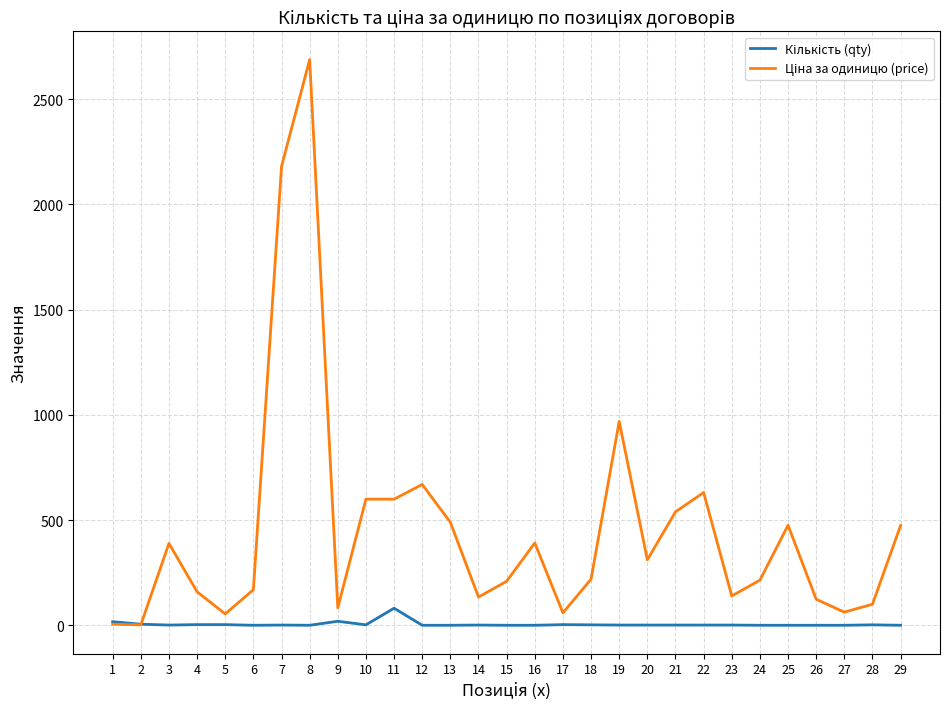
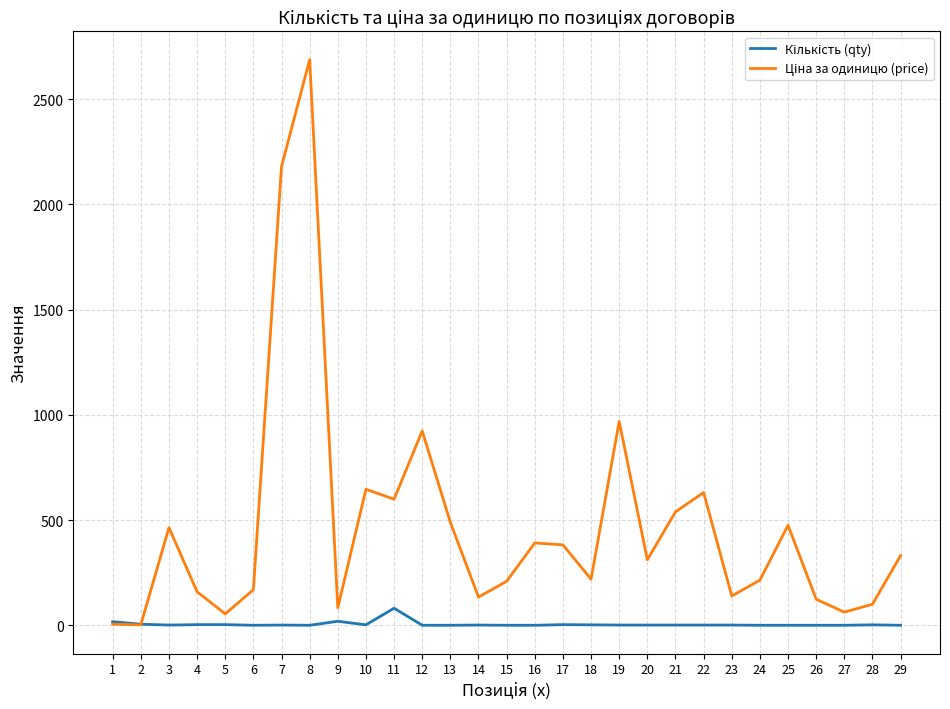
  {
    "Кількість (qty)": {
      "3": 0,
      "4": 0,
      "5": 0,
      "6": 0,
      "7": 0,
      "8": 0,
      "9": 20,
      "10": 0,
      "11": 80,
      "12": 0,
      "13": 0,
      "14": 0,
      "15": 0,
      "16": 0,
      "17": 0,
      "18": 0,
      "19": 0,
      "20": 0,
      "21": 0,
      "22": 0,
      "23": 0,
      "24": 0,
      "25": 0,
      "26": 0,
      "27": 0,
      "28": 0,
      "29": 0
    },
    "Ціна за одиницю (price)": {
-     "3": 390,
+     "3": 470,
      "4": 160,
      "5": 60,
      "6": 170,
      "7": 2180,
      "8": 2690,
      "9": 80,
-     "10": 600,
+     "10": 650,
      "11": 600,
-     "12": 670,
+     "12": 920,
      "13": 490,
      "14": 140,
      "15": 210,
      "16": 390,
-     "17": 60,
+     "17": 380,
      "18": 220,
      "19": 970,
      "20": 310,
      "21": 540,
      "22": 630,
      "23": 140,
      "24": 220,
      "25": 480,
      "26": 120,
      "27": 60,
      "28": 100,
-     "29": 480
+     "29": 330
    }
  }
